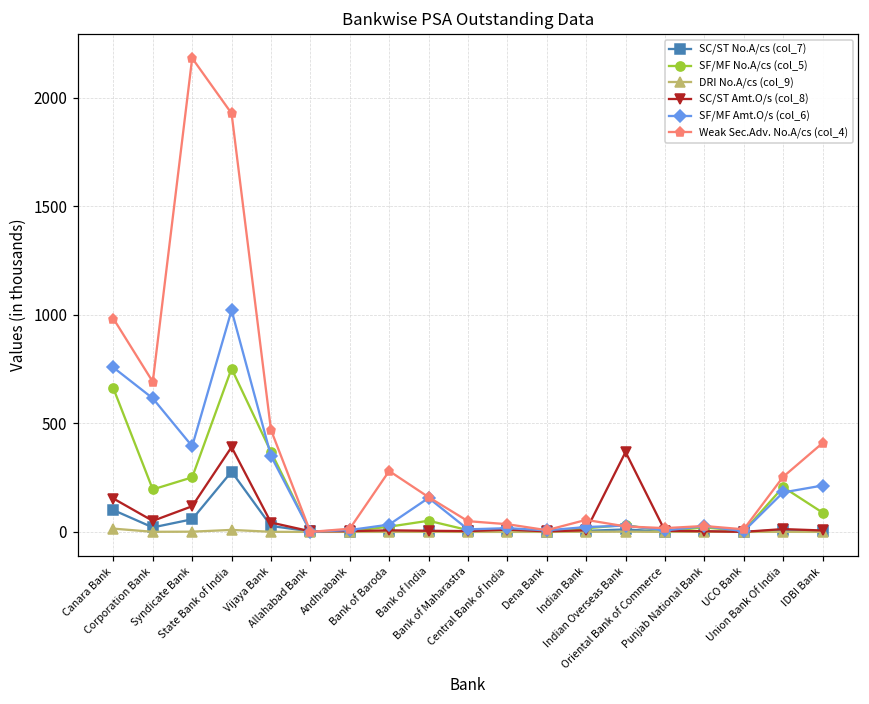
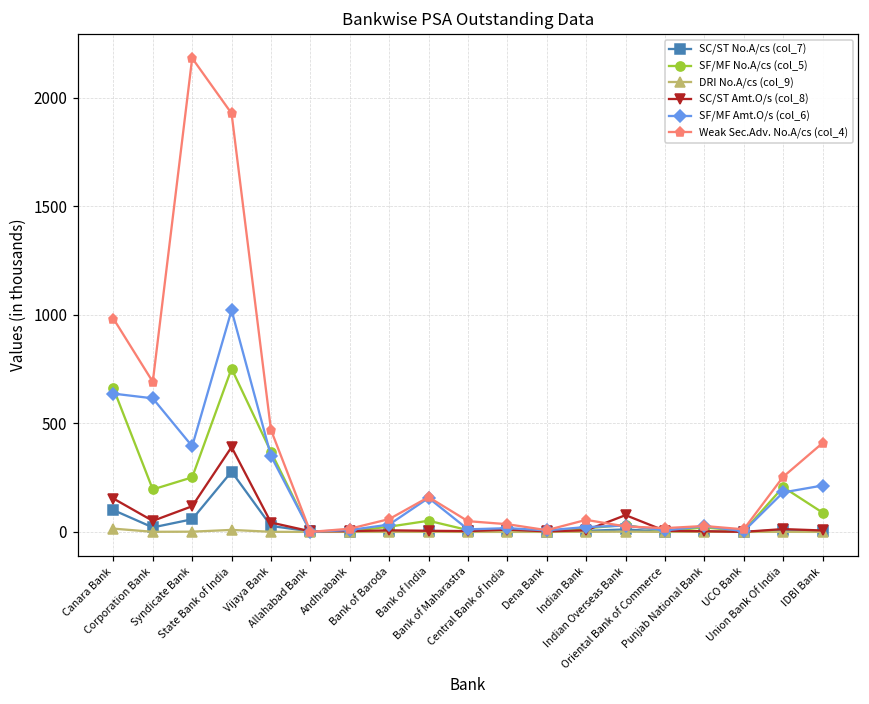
  {
    "SC/ST No.A/cs (col_7)": {
      "Canara Bank": 100,
      "Corporation Bank": 20,
      "Syndicate Bank": 60,
      "State Bank of India": 280,
      "Vijaya Bank": 30
    },
    "SF/MF No.A/cs (col_5)": {
      "Canara Bank": 660,
      "Corporation Bank": 200,
      "Syndicate Bank": 250,
      "State Bank of India": 750,
      "Vijaya Bank": 370,
      "Bank of India": 50,
      "Union Bank Of India": 210,
      "IDBI Bank": 90
    },
    "DRI No.A/cs (col_9)": {
      "Canara Bank": 20,
      "Corporation Bank": 0,
      "Syndicate Bank": 0,
      "State Bank of India": 10,
      "Vijaya Bank": 0
    },
    "SC/ST Amt.O/s (col_8)": {
      "Canara Bank": 150,
      "Corporation Bank": 50,
      "Syndicate Bank": 120,
      "State Bank of India": 390,
      "Vijaya Bank": 40,
-     "Indian Overseas Bank": 370
+     "Indian Overseas Bank": 80
    },
    "SF/MF Amt.O/s (col_6)": {
-     "Canara Bank": 760,
+     "Canara Bank": 640,
      "Corporation Bank": 620,
      "Syndicate Bank": 390,
      "State Bank of India": 1020,
      "Vijaya Bank": 350,
      "Union Bank Of India": 180,
      "IDBI Bank": 210
    },
    "Weak Sec.Adv. No.A/cs (col_4)": {
      "Canara Bank": 980,
      "Corporation Bank": 690,
      "Syndicate Bank": 2180,
      "State Bank of India": 1930,
      "Vijaya Bank": 470,
-     "Bank of Baroda": 280,
+     "Bank of Baroda": 60,
      "Bank of Maharastra": 50,
      "Central Bank of India": 40,
      "Indian Bank": 60,
      "Union Bank Of India": 250,
      "IDBI Bank": 410
    }
  }
